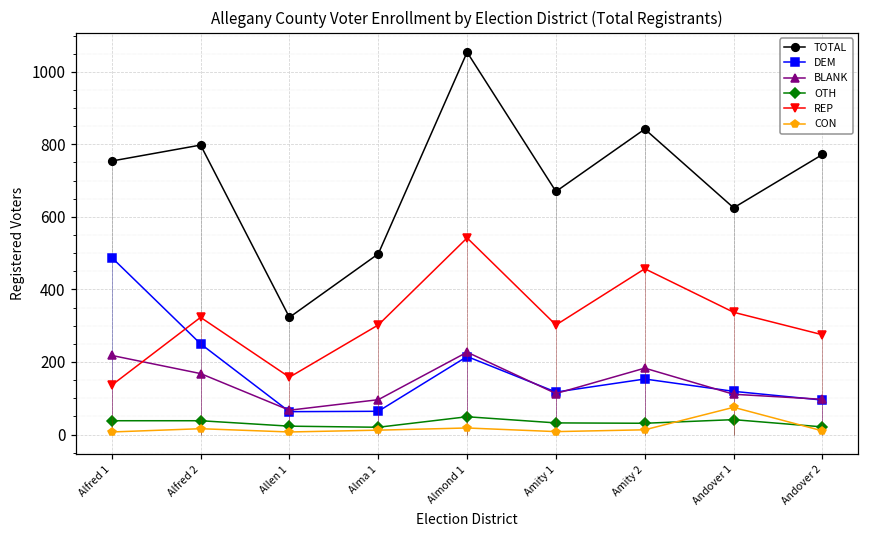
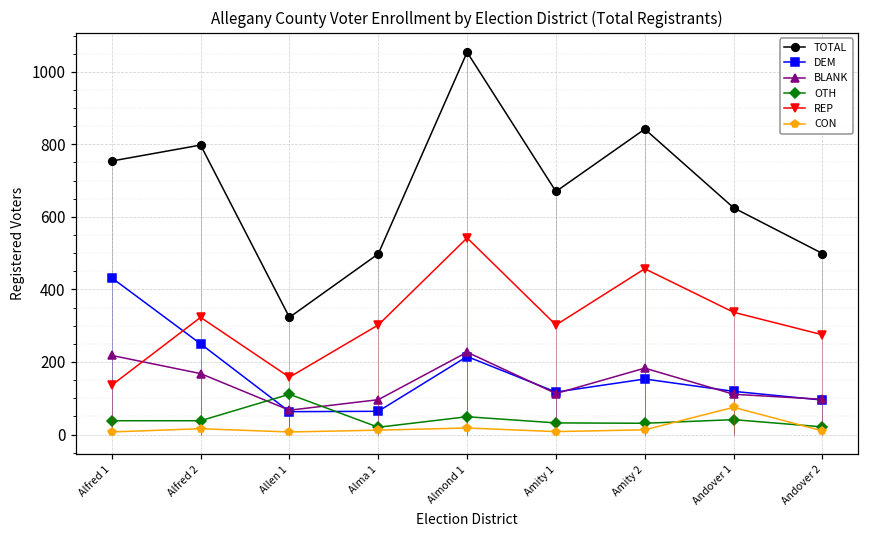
  {
    "TOTAL": {
      "Alfred 1": 750,
      "Alfred 2": 800,
      "Allen 1": 320,
      "Alma 1": 500,
      "Almond 1": 1050,
      "Amity 1": 670,
      "Amity 2": 840,
      "Andover 1": 630,
-     "Andover 2": 770
+     "Andover 2": 500
    },
    "DEM": {
-     "Alfred 1": 490,
+     "Alfred 1": 430,
      "Alfred 2": 250,
      "Alma 1": 60,
      "Almond 1": 220,
      "Amity 2": 150,
      "Andover 1": 120
    },
    "BLANK": {
      "Alfred 1": 220,
      "Alfred 2": 170,
      "Alma 1": 100,
      "Almond 1": 230,
      "Amity 2": 180,
      "Andover 1": 110
    },
    "OTH": {
      "Alfred 1": 40,
      "Alfred 2": 40,
-     "Allen 1": 20,
+     "Allen 1": 110,
      "Alma 1": 20,
      "Almond 1": 50,
      "Amity 1": 30,
      "Amity 2": 30,
      "Andover 1": 40,
      "Andover 2": 20
    },
    "REP": {
      "Alfred 1": 140,
      "Alfred 2": 320,
      "Allen 1": 160,
      "Alma 1": 300,
      "Almond 1": 540,
      "Amity 1": 300,
      "Amity 2": 460,
      "Andover 1": 340,
      "Andover 2": 280
    },
    "CON": {
      "Alfred 1": 10,
      "Alfred 2": 20,
      "Allen 1": 10,
      "Alma 1": 10,
      "Almond 1": 20,
      "Amity 1": 10,
      "Amity 2": 10,
      "Andover 1": 80,
      "Andover 2": 10
    }
  }
